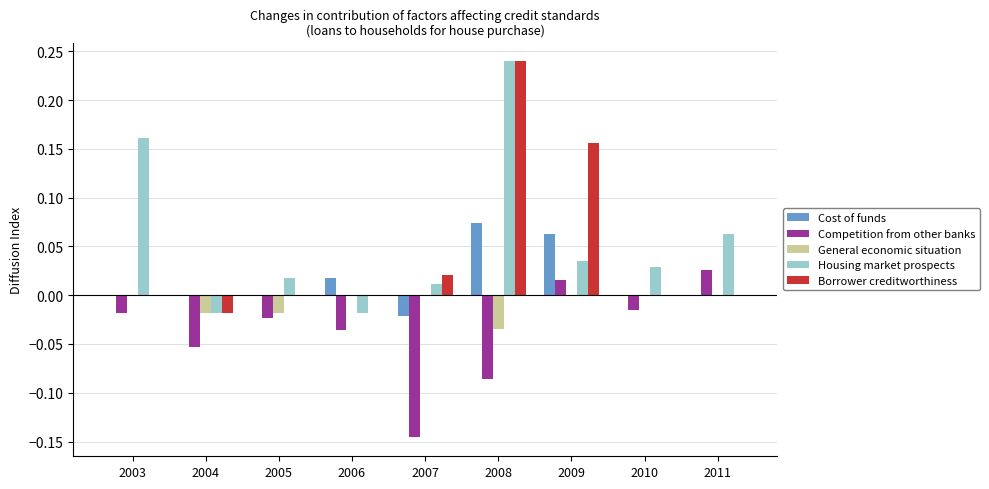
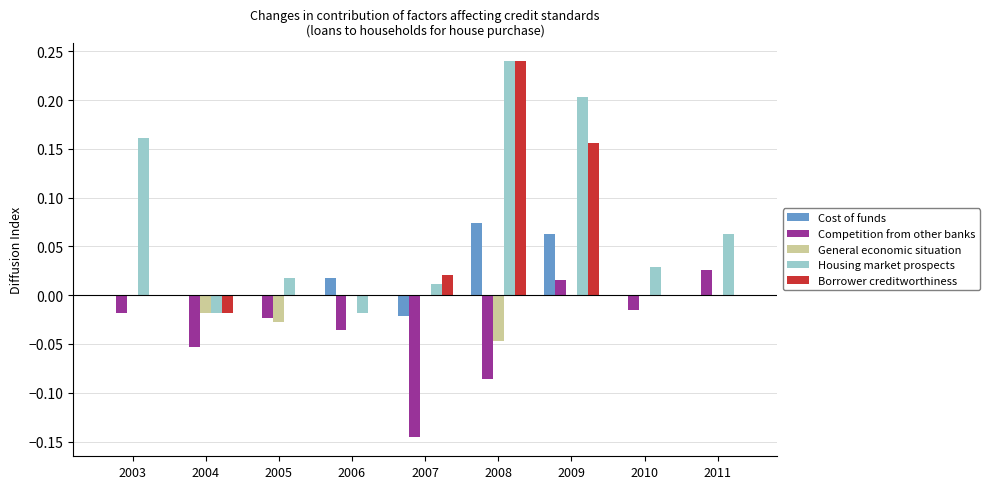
  {
    "Cost of funds": {
      "2003": 0.00,
      "2004": 0.00,
      "2005": 0.00,
      "2006": 0.02,
      "2007": -0.02,
      "2008": 0.07,
      "2009": 0.06,
      "2010": 0.00,
      "2011": 0.00
    },
    "Competition from other banks": {
      "2003": -0.02,
      "2004": -0.05,
      "2005": -0.02,
      "2006": -0.04,
      "2007": -0.15,
      "2008": -0.09,
      "2009": 0.02,
      "2010": -0.02,
      "2011": 0.03
    },
    "General economic situation": {
      "2003": 0.00,
      "2004": -0.02,
-     "2005": -0.02,
+     "2005": -0.03,
      "2006": 0.00,
      "2007": 0.00,
-     "2008": -0.03,
+     "2008": -0.05,
      "2009": 0.00,
      "2010": 0.00,
      "2011": 0.00
    },
    "Housing market prospects": {
      "2003": 0.16,
      "2004": -0.02,
      "2005": 0.02,
      "2006": -0.02,
      "2007": 0.01,
      "2008": 0.24,
-     "2009": 0.03,
+     "2009": 0.20,
      "2010": 0.03,
      "2011": 0.06
    },
    "Borrower creditworthiness": {
      "2003": 0.00,
      "2004": -0.02,
      "2005": 0.00,
      "2006": 0.00,
      "2007": 0.02,
      "2008": 0.24,
      "2009": 0.16,
      "2010": 0.00,
      "2011": 0.00
    }
  }
